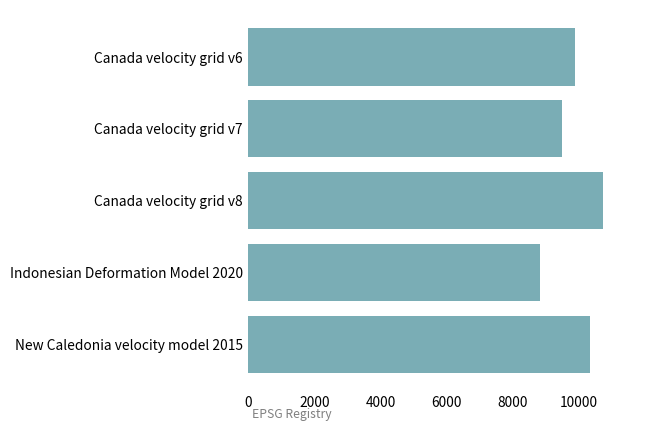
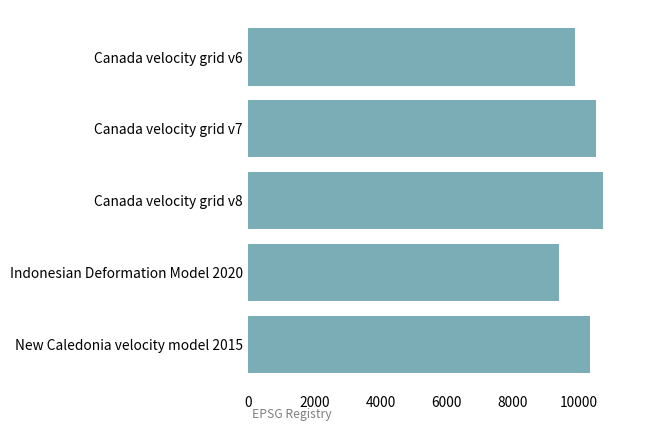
  {
    "Canada velocity grid v6": 9900,
-   "Canada velocity grid v7": 9500,
+   "Canada velocity grid v7": 10500,
    "Canada velocity grid v8": 10700,
-   "Indonesian Deformation Model 2020": 8800,
+   "Indonesian Deformation Model 2020": 9400,
    "New Caledonia velocity model 2015": 10300
  }
